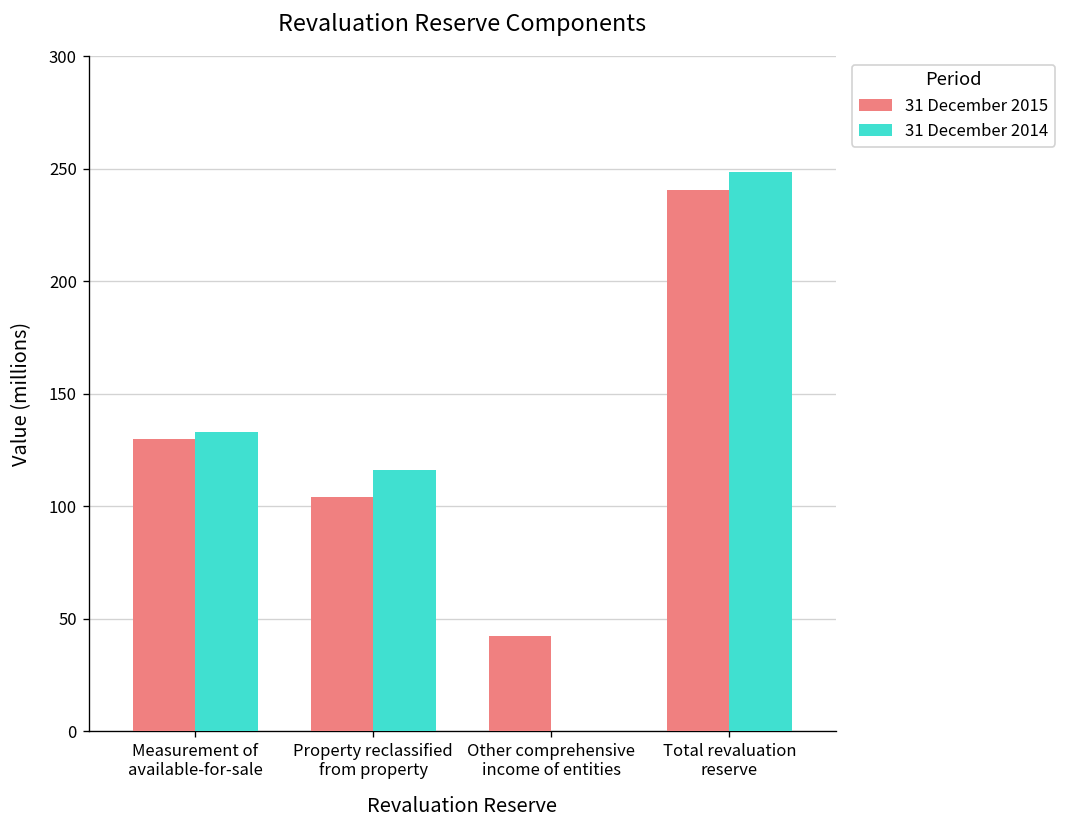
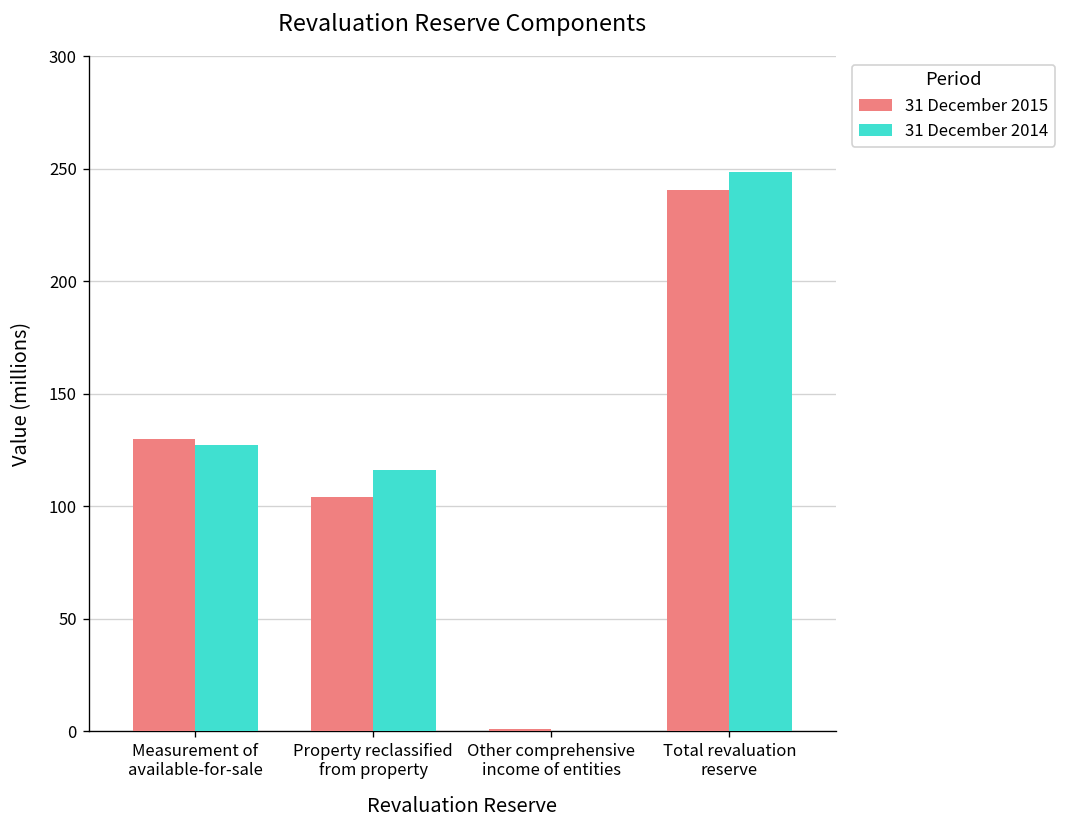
  {
    "31 December 2015": {
      "Measurement of available-for-sale": 130,
      "Property reclassified from property": 104,
-     "Other comprehensive income of entities": 42,
+     "Other comprehensive income of entities": 1,
      "Total revaluation reserve": 241
    },
    "31 December 2014": {
-     "Measurement of available-for-sale": 133,
+     "Measurement of available-for-sale": 127,
      "Property reclassified from property": 116,
      "Other comprehensive income of entities": 0,
      "Total revaluation reserve": 249
    }
  }
